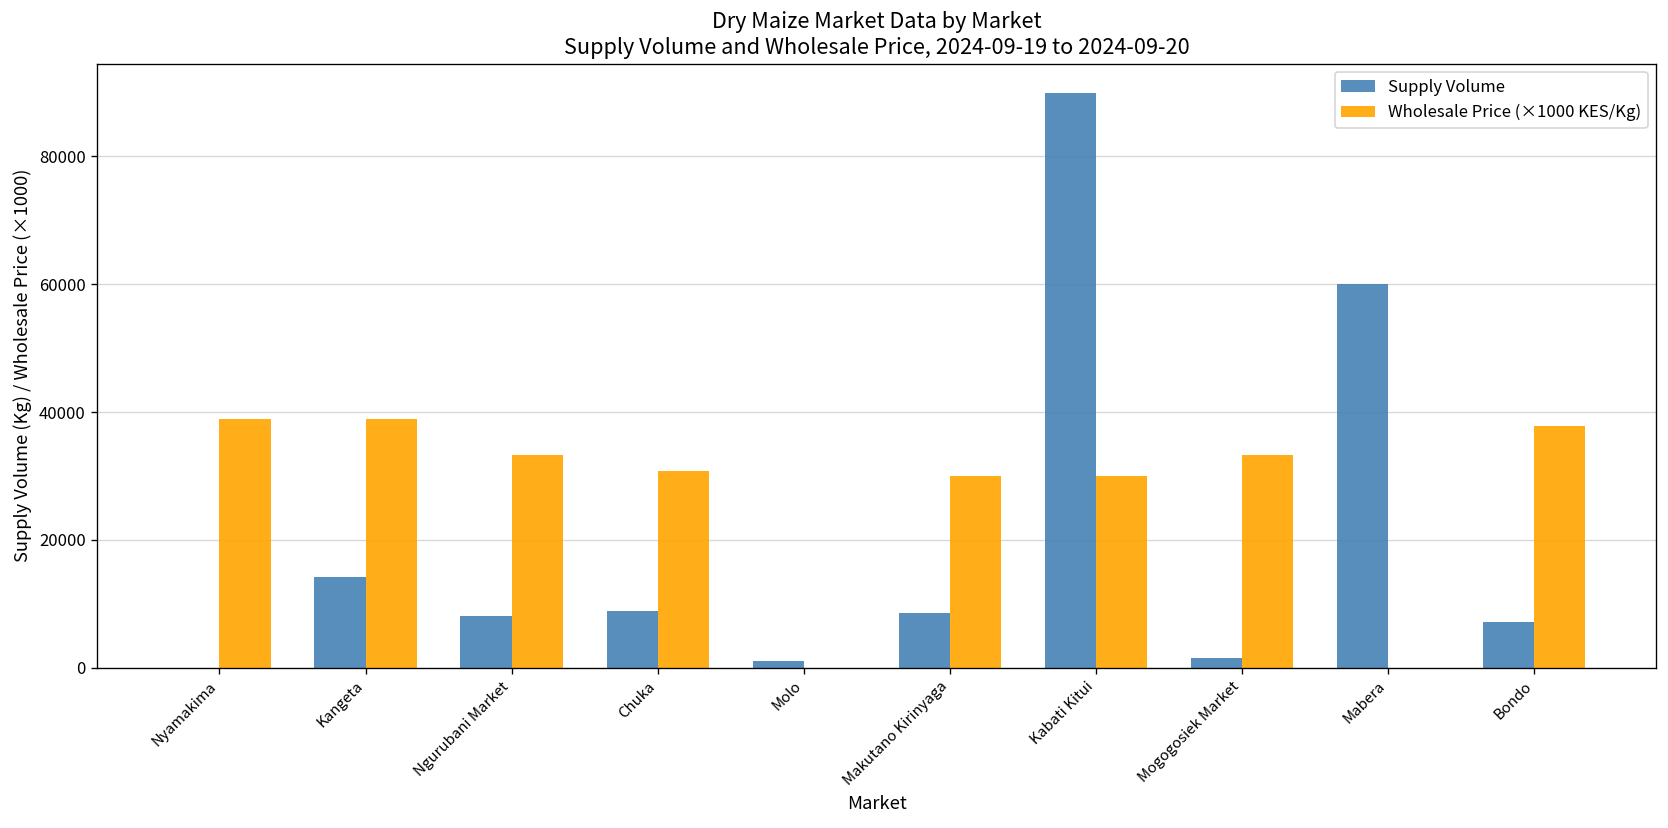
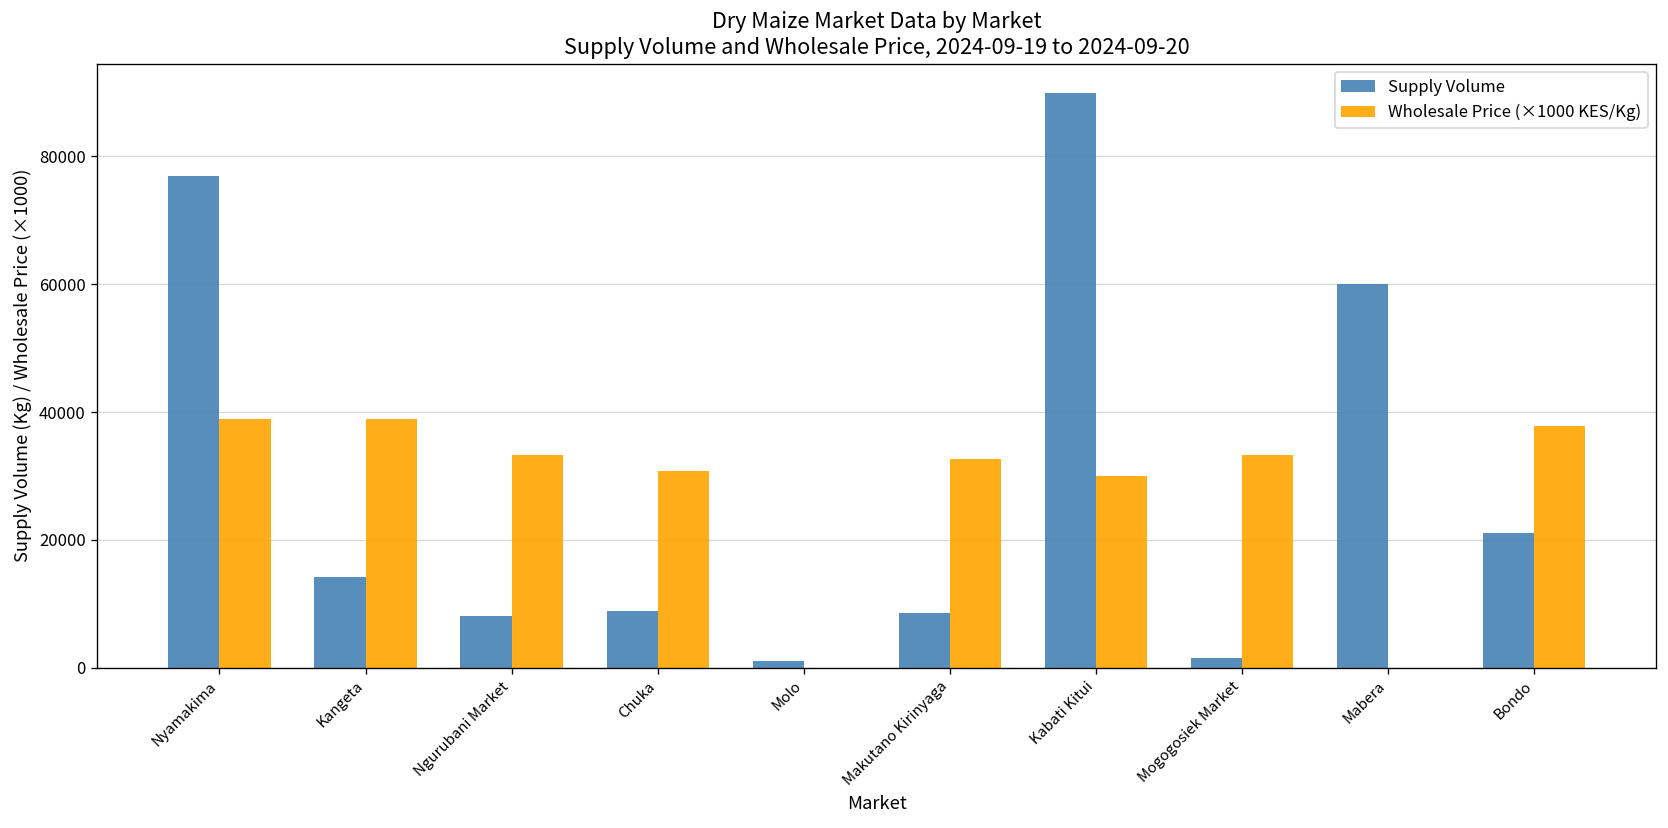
  {
    "Supply Volume": {
-     "Nyamakima": 0,
+     "Nyamakima": 77000,
      "Kangeta": 14000,
      "Ngurubani Market": 8000,
      "Chuka": 9000,
      "Molo": 1000,
      "Makutano Kirinyaga": 9000,
      "Kabati Kitui": 90000,
      "Mogogosiek Market": 2000,
      "Mabera": 60000,
-     "Bondo": 7000
+     "Bondo": 21000
    },
    "Wholesale Price (×1000 KES/Kg)": {
      "Nyamakima": 39000,
      "Kangeta": 39000,
      "Ngurubani Market": 33000,
      "Chuka": 31000,
      "Molo": 0,
-     "Makutano Kirinyaga": 30000,
+     "Makutano Kirinyaga": 33000,
      "Kabati Kitui": 30000,
      "Mogogosiek Market": 33000,
      "Mabera": 0,
      "Bondo": 38000
    }
  }
